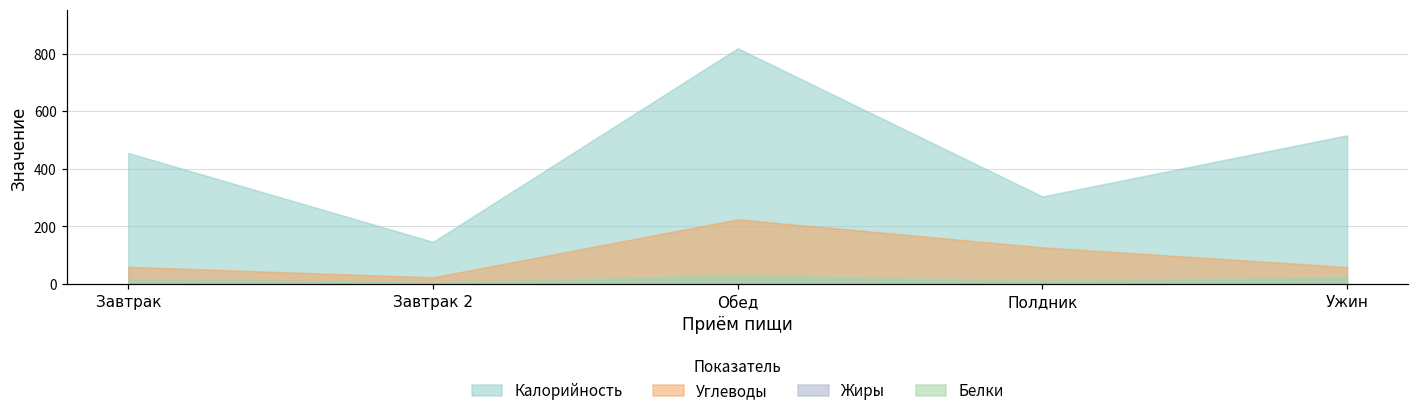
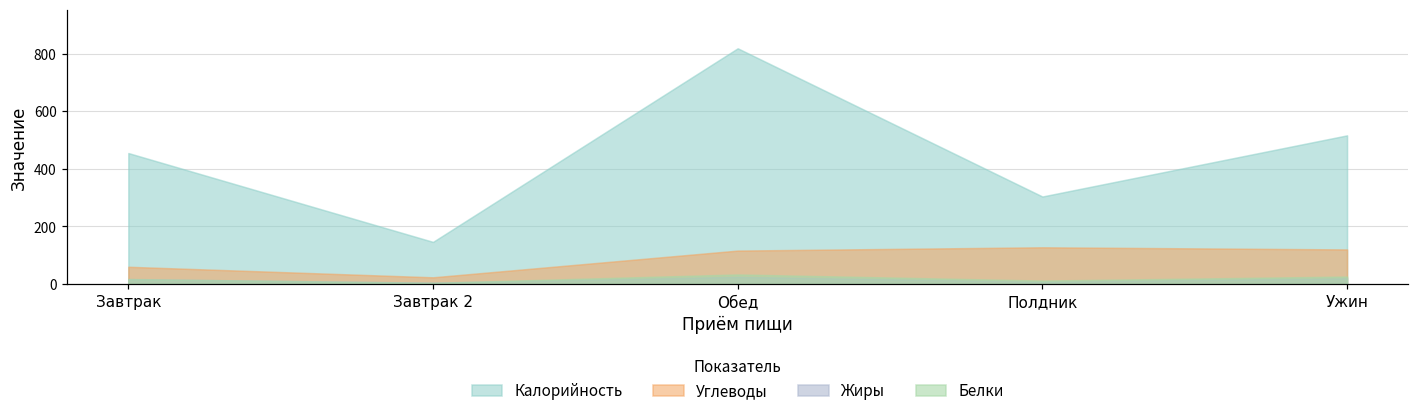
  {
    "Углеводы": {
      "Завтрак": 60,
      "Завтрак 2": 20,
-     "Обед": 220,
+     "Обед": 120,
      "Полдник": 130,
-     "Ужин": 60
+     "Ужин": 120
    }
  }
